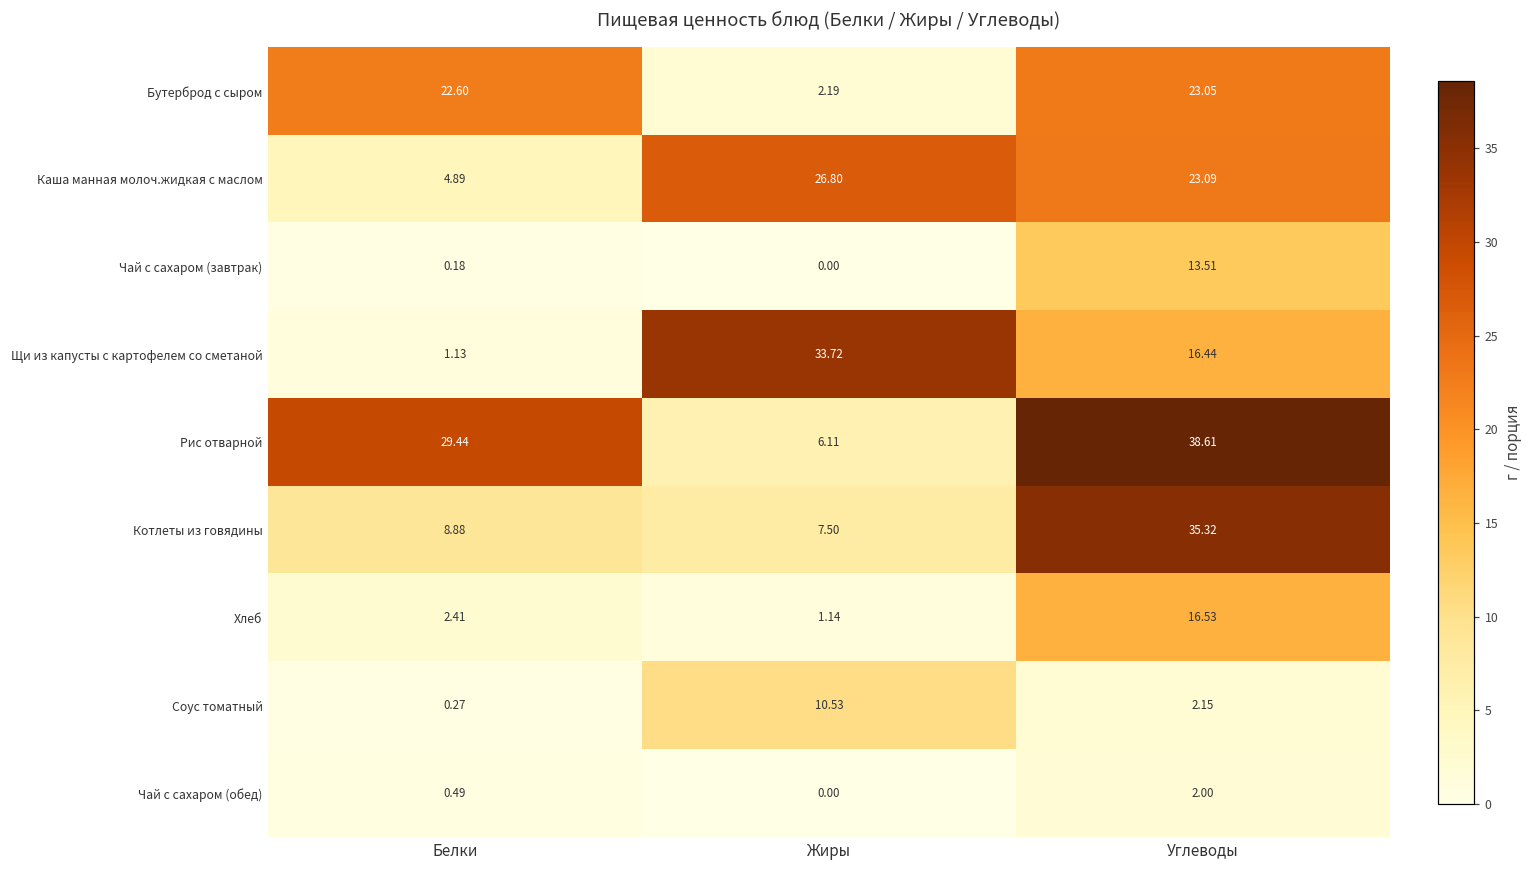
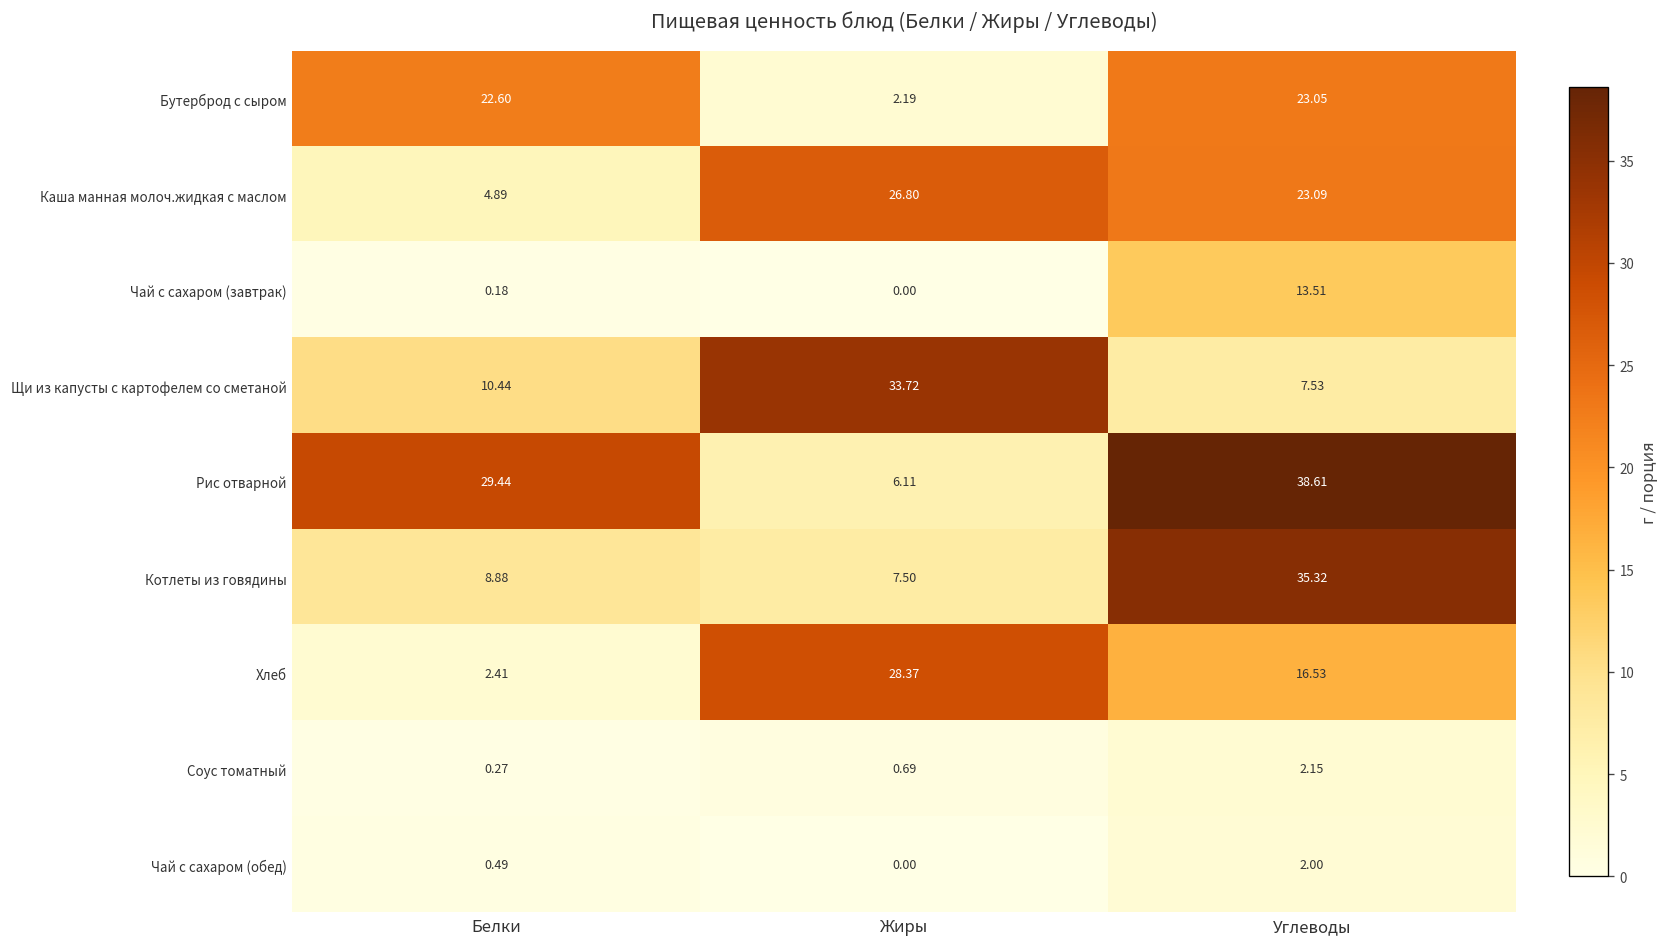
  {
    "Бутерброд с сыром": {
      "Белки": 22.60,
      "Жиры": 2.19,
      "Углеводы": 23.05
    },
    "Каша манная молоч.жидкая с маслом": {
      "Белки": 4.89,
      "Жиры": 26.80,
      "Углеводы": 23.09
    },
    "Чай с сахаром (завтрак)": {
      "Белки": 0.18,
      "Жиры": 0.00,
      "Углеводы": 13.51
    },
    "Щи из капусты с картофелем со сметаной": {
-     "Белки": 1.13,
+     "Белки": 10.44,
      "Жиры": 33.72,
-     "Углеводы": 16.44
+     "Углеводы": 7.53
    },
    "Рис отварной": {
      "Белки": 29.44,
      "Жиры": 6.11,
      "Углеводы": 38.61
    },
    "Котлеты из говядины": {
      "Белки": 8.88,
      "Жиры": 7.50,
      "Углеводы": 35.32
    },
    "Хлеб": {
      "Белки": 2.41,
-     "Жиры": 1.14,
+     "Жиры": 28.37,
      "Углеводы": 16.53
    },
    "Соус томатный": {
      "Белки": 0.27,
-     "Жиры": 10.53,
+     "Жиры": 0.69,
      "Углеводы": 2.15
    },
    "Чай с сахаром (обед)": {
      "Белки": 0.49,
      "Жиры": 0.00,
      "Углеводы": 2.00
    }
  }
